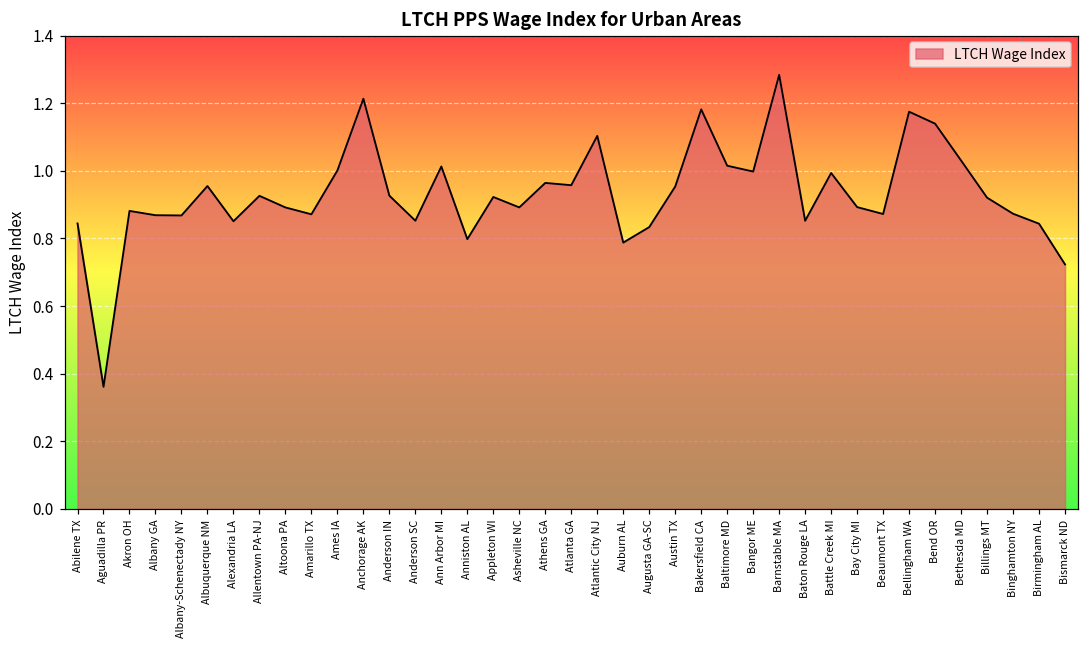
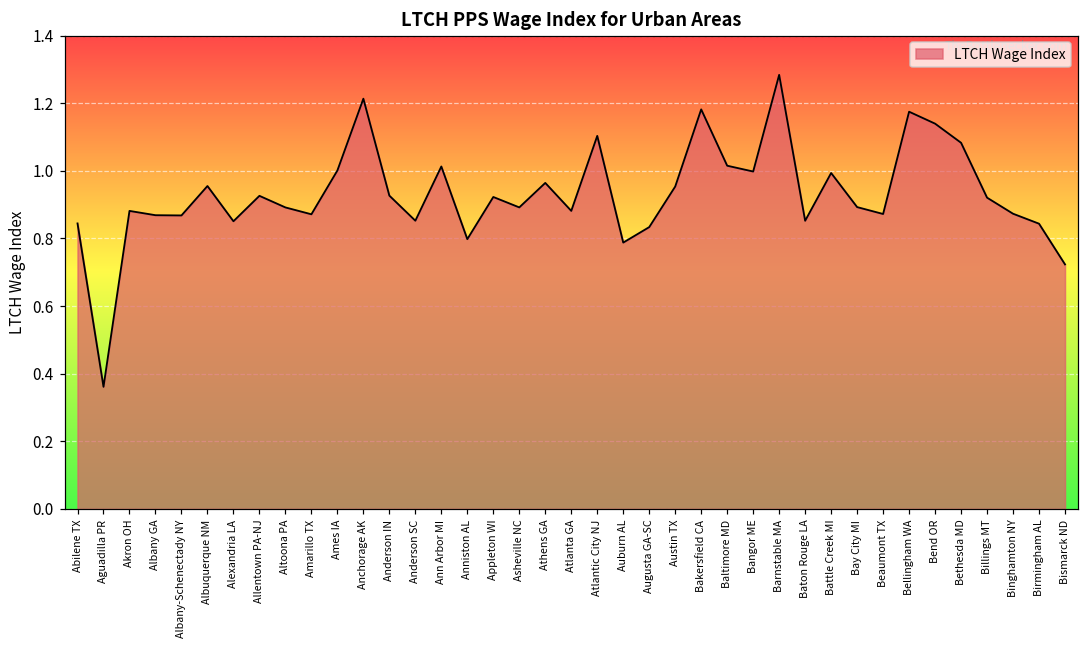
  {
    "Abilene TX": 0.84,
    "Aguadilla PR": 0.36,
    "Akron OH": 0.88,
    "Albany GA": 0.87,
    "Albany-Schenectady NY": 0.87,
    "Albuquerque NM": 0.96,
    "Alexandria LA": 0.85,
    "Allentown PA-NJ": 0.93,
    "Altoona PA": 0.89,
    "Amarillo TX": 0.87,
    "Ames IA": 1.00,
    "Anchorage AK": 1.21,
    "Anderson IN": 0.93,
    "Anderson SC": 0.85,
    "Ann Arbor MI": 1.01,
    "Anniston AL": 0.80,
    "Appleton WI": 0.92,
    "Asheville NC": 0.89,
    "Athens GA": 0.96,
-   "Atlanta GA": 0.96,
+   "Atlanta GA": 0.88,
    "Atlantic City NJ": 1.10,
    "Auburn AL": 0.79,
    "Augusta GA-SC": 0.83,
    "Austin TX": 0.95,
    "Bakersfield CA": 1.18,
    "Baltimore MD": 1.02,
    "Bangor ME": 1.00,
    "Barnstable MA": 1.28,
    "Baton Rouge LA": 0.85,
    "Battle Creek MI": 0.99,
    "Bay City MI": 0.89,
    "Beaumont TX": 0.87,
    "Bellingham WA": 1.17,
    "Bend OR": 1.14,
-   "Bethesda MD": 1.03,
+   "Bethesda MD": 1.08,
    "Billings MT": 0.92,
    "Binghamton NY": 0.87,
    "Birmingham AL": 0.84,
    "Bismarck ND": 0.72
  }
